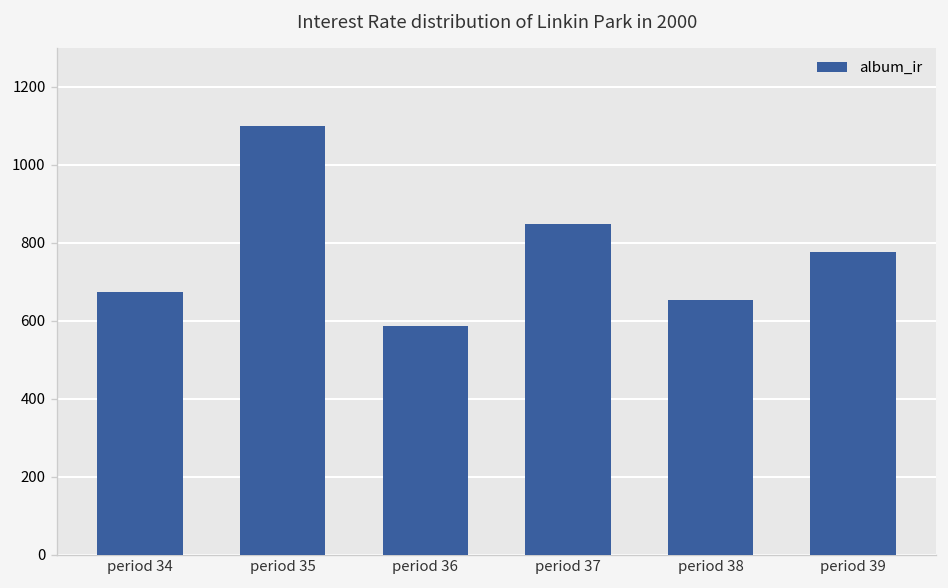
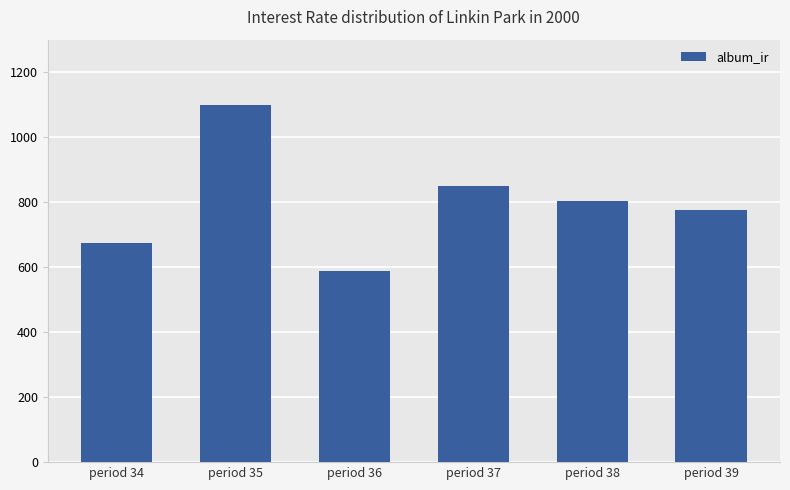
  {
    "period 34": 670,
    "period 35": 1100,
    "period 36": 590,
    "period 37": 850,
-   "period 38": 650,
+   "period 38": 800,
    "period 39": 780
  }
